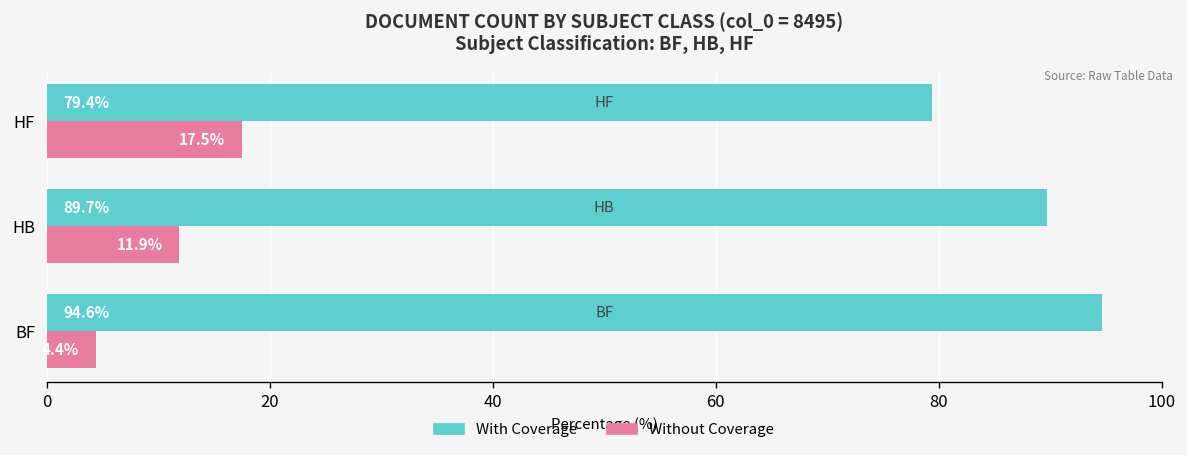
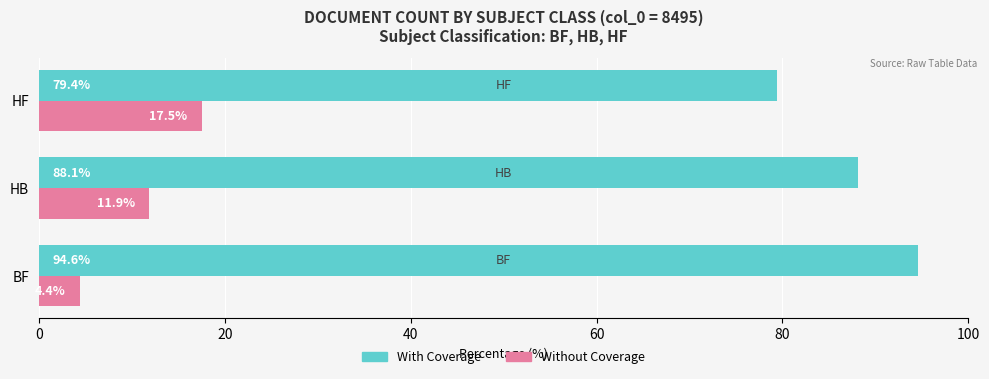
  {
    "With Coverage": {
      "HF": "79.4%",
-     "HB": "89.7%",
+     "HB": "88.1%",
      "BF": "94.6%"
    },
    "Without Coverage": {
      "HF": "17.5%",
      "HB": "11.9%",
      "BF": "4.4%"
    }
  }
